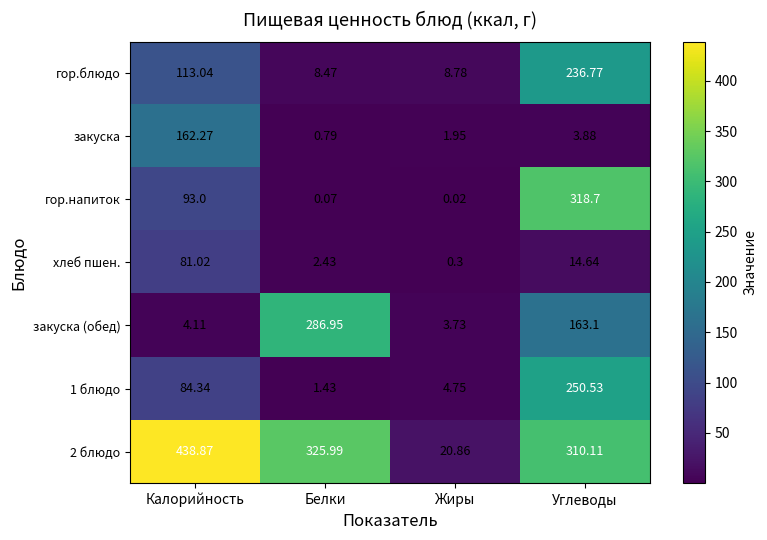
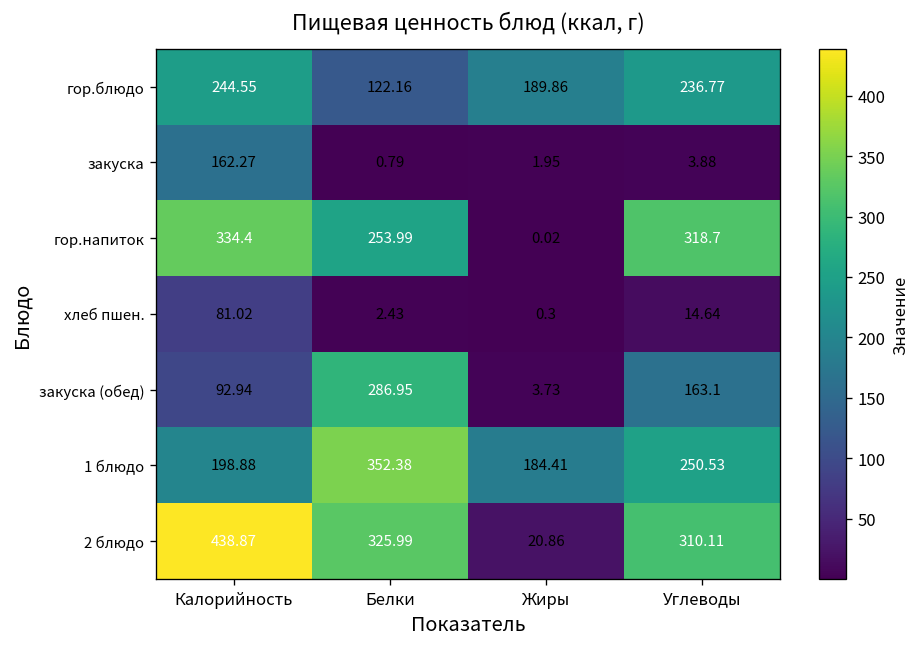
  {
    "гор.блюдо": {
-     "Калорийность": 113.04,
-     "Белки": 8.47,
-     "Жиры": 8.78,
+     "Калорийность": 244.55,
+     "Белки": 122.16,
+     "Жиры": 189.86,
      "Углеводы": 236.77
    },
    "закуска": {
      "Калорийность": 162.27,
      "Белки": 0.79,
      "Жиры": 1.95,
      "Углеводы": 3.88
    },
    "гор.напиток": {
-     "Калорийность": 93.0,
-     "Белки": 0.07,
+     "Калорийность": 334.4,
+     "Белки": 253.99,
      "Жиры": 0.02,
      "Углеводы": 318.7
    },
    "хлеб пшен.": {
      "Калорийность": 81.02,
      "Белки": 2.43,
      "Жиры": 0.3,
      "Углеводы": 14.64
    },
    "закуска (обед)": {
-     "Калорийность": 4.11,
+     "Калорийность": 92.94,
      "Белки": 286.95,
      "Жиры": 3.73,
      "Углеводы": 163.1
    },
    "1 блюдо": {
-     "Калорийность": 84.34,
-     "Белки": 1.43,
-     "Жиры": 4.75,
+     "Калорийность": 198.88,
+     "Белки": 352.38,
+     "Жиры": 184.41,
      "Углеводы": 250.53
    },
    "2 блюдо": {
      "Калорийность": 438.87,
      "Белки": 325.99,
      "Жиры": 20.86,
      "Углеводы": 310.11
    }
  }
